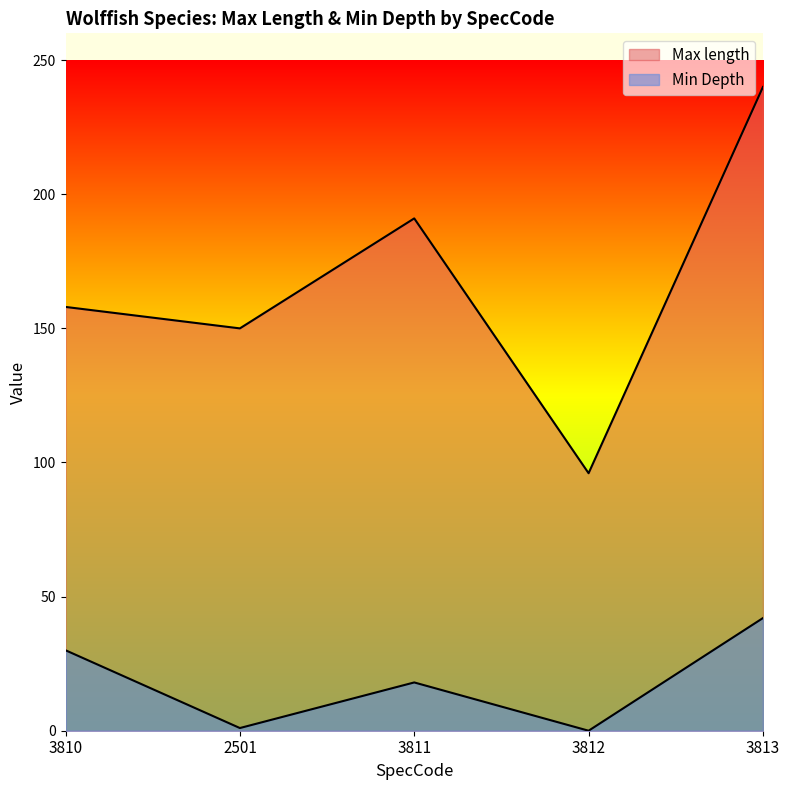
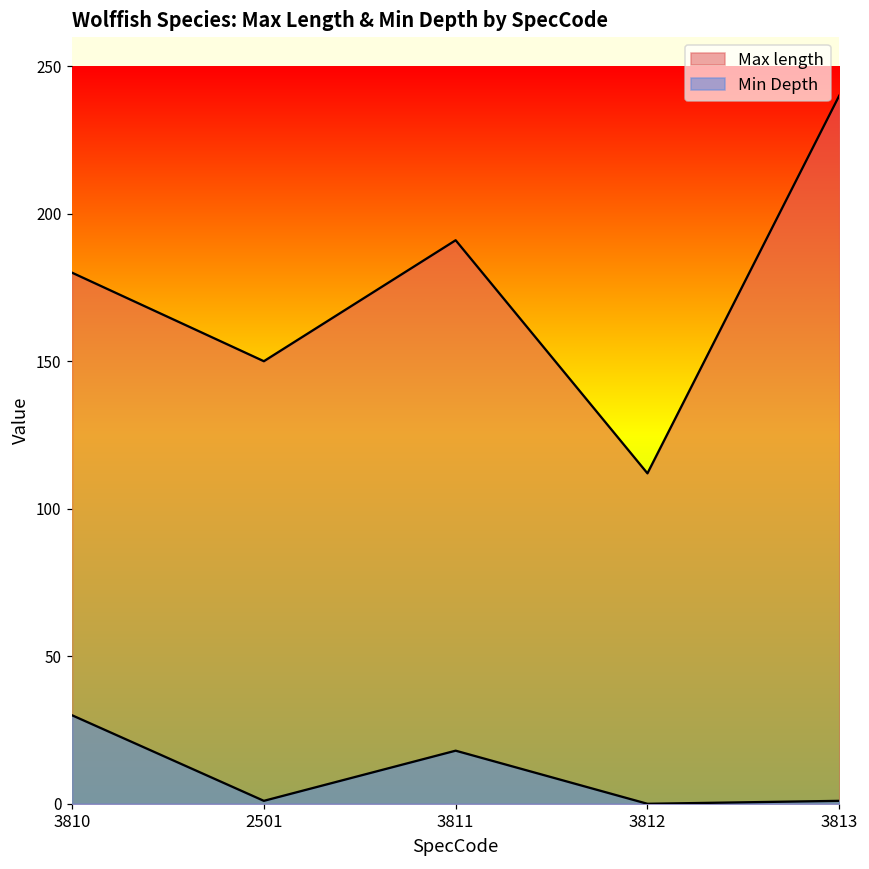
  {
    "Max length": {
-     "3810": 158,
+     "3810": 180,
      "2501": 150,
      "3811": 191,
-     "3812": 96,
+     "3812": 112,
      "3813": 240
    },
    "Min Depth": {
      "3810": 30,
      "2501": 1,
      "3811": 18,
      "3812": 0,
-     "3813": 42
+     "3813": 1
    }
  }
